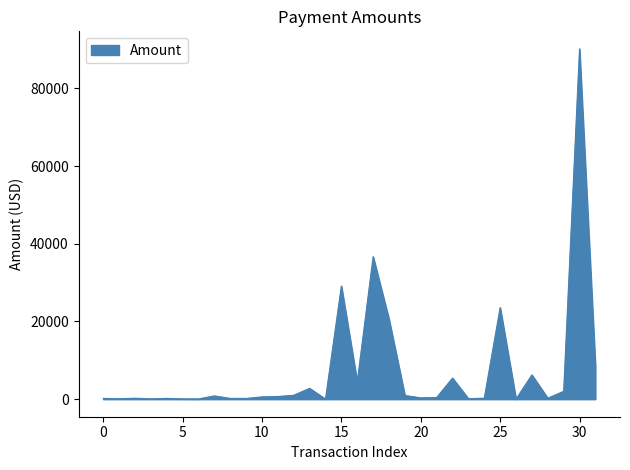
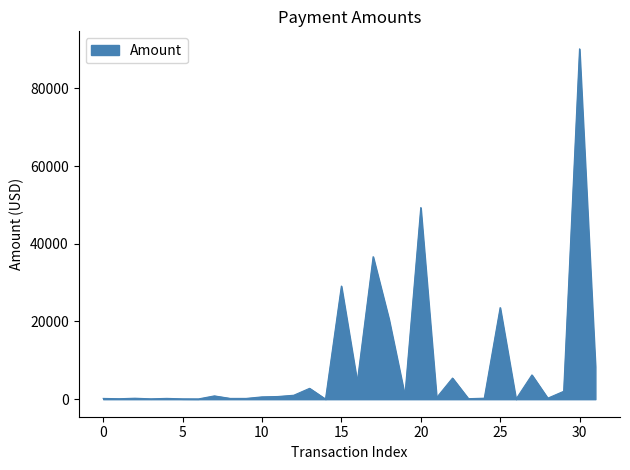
  {
    "0": 0,
    "5": 0,
    "10": 1000,
    "15": 29000,
-   "20": 0,
+   "20": 49000,
    "25": 24000,
    "30": 90000
  }
